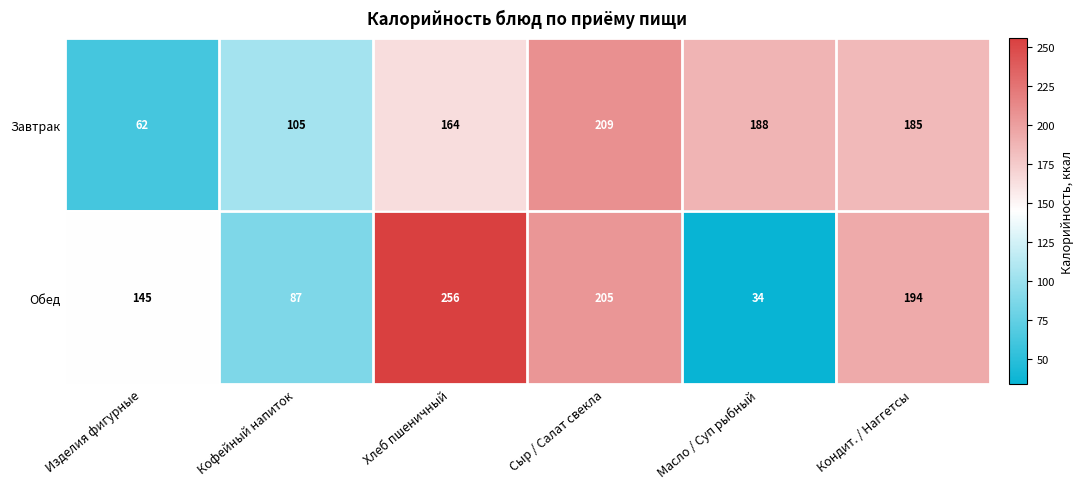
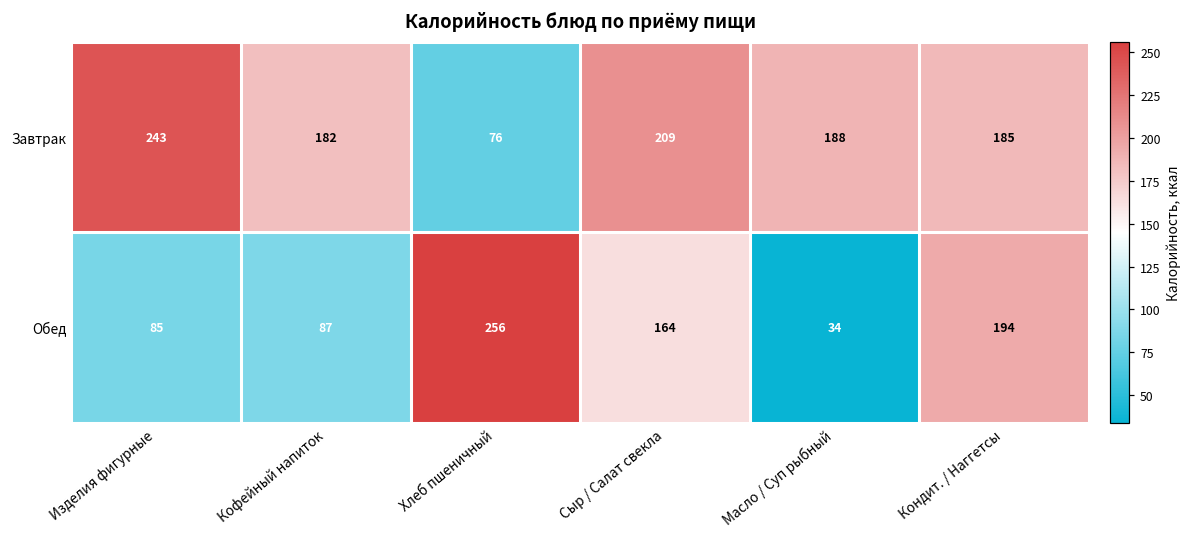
  {
    "Завтрак": {
-     "Изделия фигурные": 62,
-     "Кофейный напиток": 105,
-     "Хлеб пшеничный": 164,
+     "Изделия фигурные": 243,
+     "Кофейный напиток": 182,
+     "Хлеб пшеничный": 76,
      "Сыр / Салат свекла": 209,
      "Масло / Суп рыбный": 188,
      "Кондит. / Наггетсы": 185
    },
    "Обед": {
-     "Изделия фигурные": 145,
+     "Изделия фигурные": 85,
      "Кофейный напиток": 87,
      "Хлеб пшеничный": 256,
-     "Сыр / Салат свекла": 205,
+     "Сыр / Салат свекла": 164,
      "Масло / Суп рыбный": 34,
      "Кондит. / Наггетсы": 194
    }
  }
